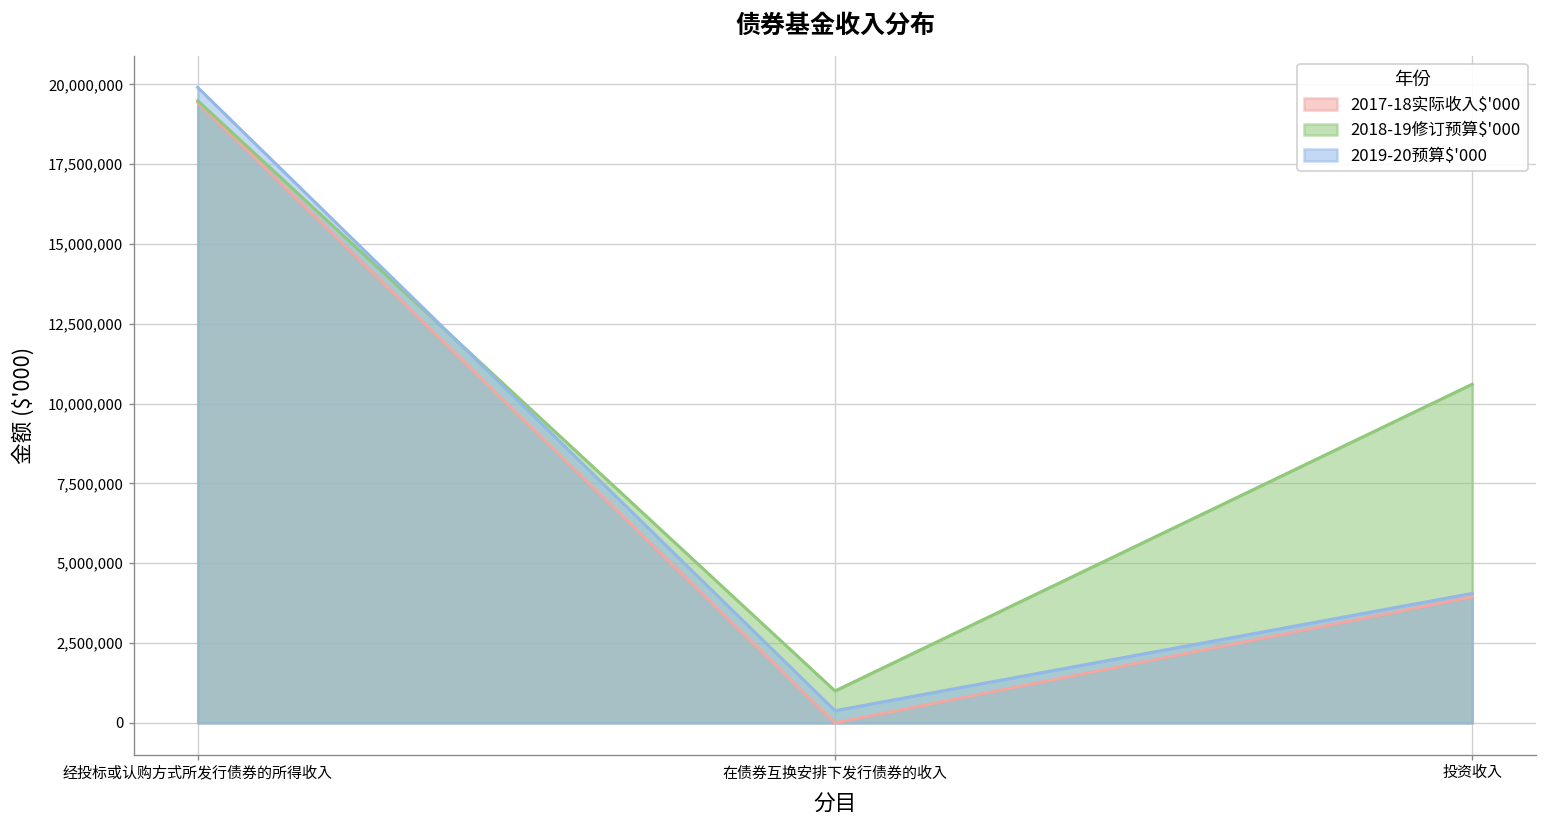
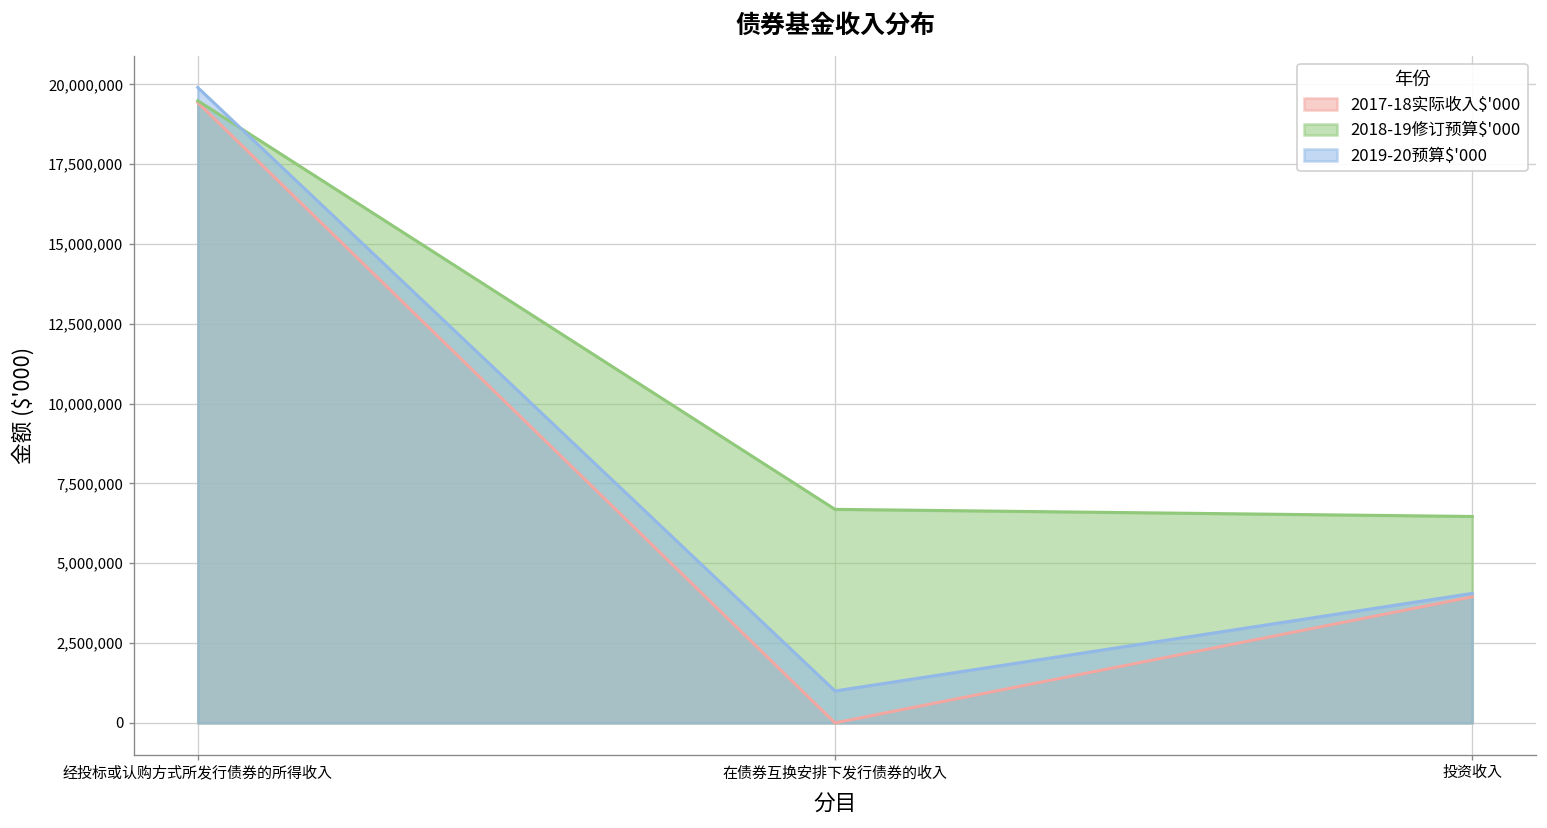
  {
    "2017-18实际收入$'000": {
      "在债券互换安排下发行债券的收入": "0",
      "投资收入": "3,900,000"
    },
    "2018-19修订预算$'000": {
-     "在债券互换安排下发行债券的收入": "1,000,000",
-     "投资收入": "10,600,000"
+     "在债券互换安排下发行债券的收入": "6,700,000",
+     "投资收入": "6,500,000"
    },
    "2019-20预算$'000": {
      "经投标或认购方式所发行债券的所得收入": "19,900,000",
-     "在债券互换安排下发行债券的收入": "400,000",
+     "在债券互换安排下发行债券的收入": "1,000,000",
      "投资收入": "4,100,000"
    }
  }
